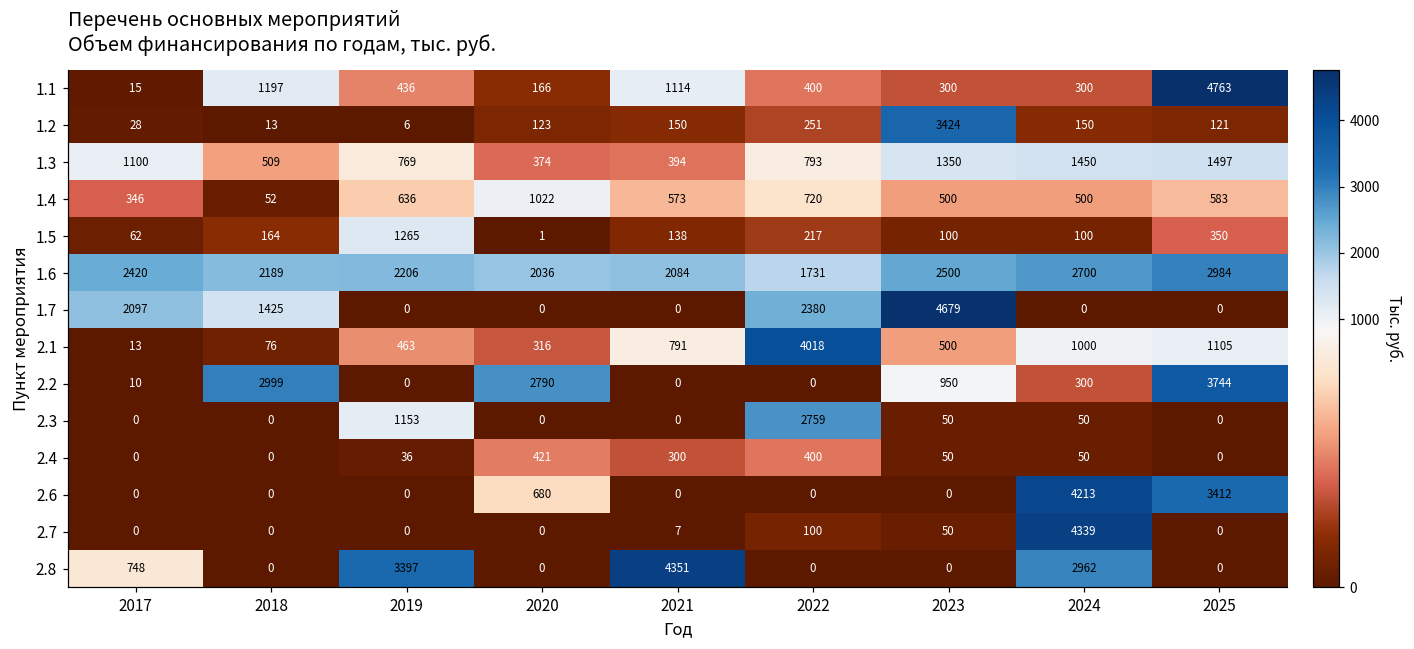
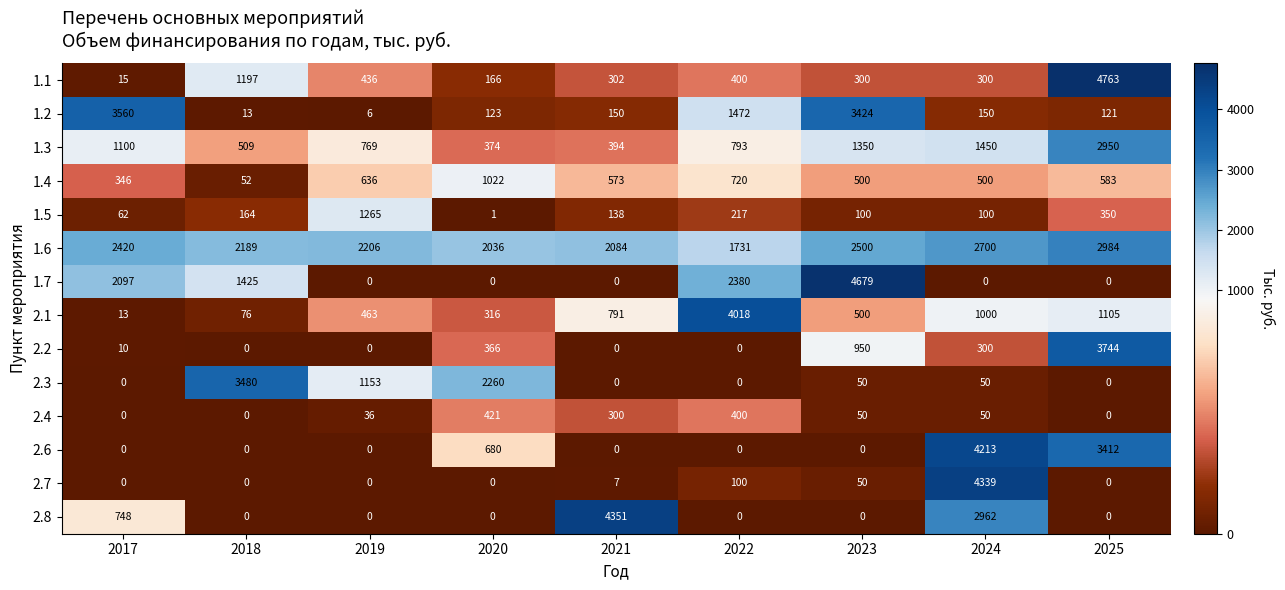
  {
    "1.1": {
      "2017": 15,
      "2018": 1197,
      "2019": 436,
      "2020": 166,
-     "2021": 1114,
+     "2021": 302,
      "2022": 400,
      "2023": 300,
      "2024": 300,
      "2025": 4763
    },
    "1.2": {
-     "2017": 28,
+     "2017": 3560,
      "2018": 13,
      "2019": 6,
      "2020": 123,
      "2021": 150,
-     "2022": 251,
+     "2022": 1472,
      "2023": 3424,
      "2024": 150,
      "2025": 121
    },
    "1.3": {
      "2017": 1100,
      "2018": 509,
      "2019": 769,
      "2020": 374,
      "2021": 394,
      "2022": 793,
      "2023": 1350,
      "2024": 1450,
-     "2025": 1497
+     "2025": 2950
    },
    "1.4": {
      "2017": 346,
      "2018": 52,
      "2019": 636,
      "2020": 1022,
      "2021": 573,
      "2022": 720,
      "2023": 500,
      "2024": 500,
      "2025": 583
    },
    "1.5": {
      "2017": 62,
      "2018": 164,
      "2019": 1265,
      "2020": 1,
      "2021": 138,
      "2022": 217,
      "2023": 100,
      "2024": 100,
      "2025": 350
    },
    "1.6": {
      "2017": 2420,
      "2018": 2189,
      "2019": 2206,
      "2020": 2036,
      "2021": 2084,
      "2022": 1731,
      "2023": 2500,
      "2024": 2700,
      "2025": 2984
    },
    "1.7": {
      "2017": 2097,
      "2018": 1425,
      "2019": 0,
      "2020": 0,
      "2021": 0,
      "2022": 2380,
      "2023": 4679,
      "2024": 0,
      "2025": 0
    },
    "2.1": {
      "2017": 13,
      "2018": 76,
      "2019": 463,
      "2020": 316,
      "2021": 791,
      "2022": 4018,
      "2023": 500,
      "2024": 1000,
      "2025": 1105
    },
    "2.2": {
      "2017": 10,
-     "2018": 2999,
+     "2018": 0,
      "2019": 0,
-     "2020": 2790,
+     "2020": 366,
      "2021": 0,
      "2022": 0,
      "2023": 950,
      "2024": 300,
      "2025": 3744
    },
    "2.3": {
      "2017": 0,
-     "2018": 0,
+     "2018": 3480,
      "2019": 1153,
-     "2020": 0,
+     "2020": 2260,
      "2021": 0,
-     "2022": 2759,
+     "2022": 0,
      "2023": 50,
      "2024": 50,
      "2025": 0
    },
    "2.4": {
      "2017": 0,
      "2018": 0,
      "2019": 36,
      "2020": 421,
      "2021": 300,
      "2022": 400,
      "2023": 50,
      "2024": 50,
      "2025": 0
    },
    "2.6": {
      "2017": 0,
      "2018": 0,
      "2019": 0,
      "2020": 680,
      "2021": 0,
      "2022": 0,
      "2023": 0,
      "2024": 4213,
      "2025": 3412
    },
    "2.7": {
      "2017": 0,
      "2018": 0,
      "2019": 0,
      "2020": 0,
      "2021": 7,
      "2022": 100,
      "2023": 50,
      "2024": 4339,
      "2025": 0
    },
    "2.8": {
      "2017": 748,
      "2018": 0,
-     "2019": 3397,
+     "2019": 0,
      "2020": 0,
      "2021": 4351,
      "2022": 0,
      "2023": 0,
      "2024": 2962,
      "2025": 0
    }
  }
